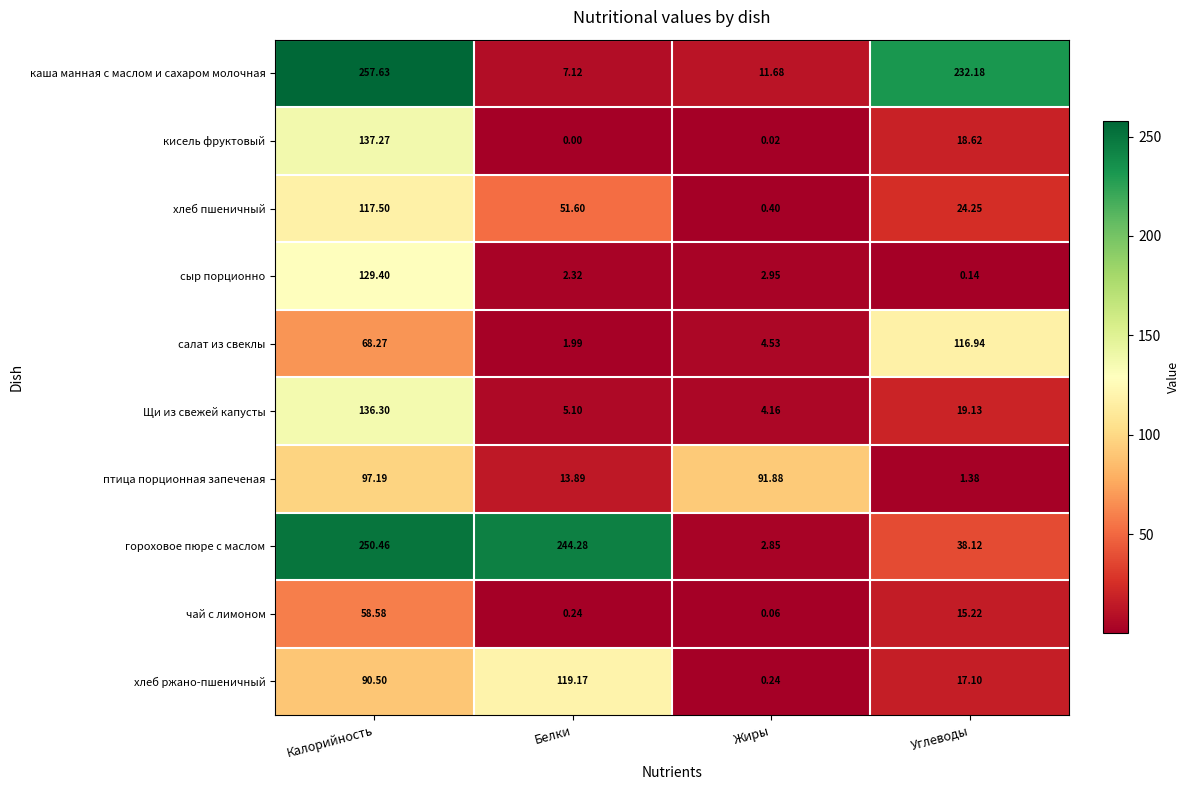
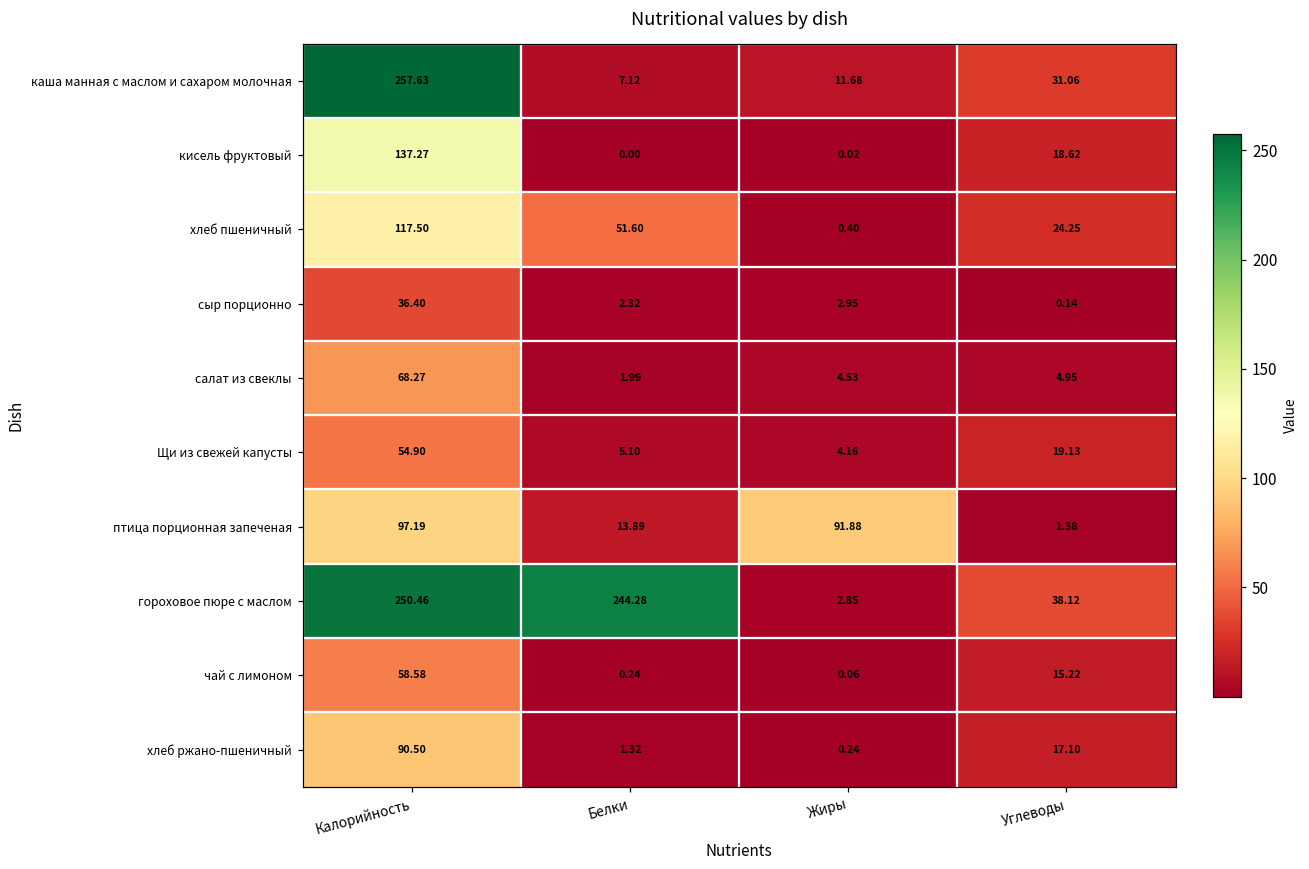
  {
    "каша манная с маслом и сахаром молочная": {
      "Калорийность": 257.63,
      "Белки": 7.12,
      "Жиры": 11.68,
-     "Углеводы": 232.18
+     "Углеводы": 31.06
    },
    "кисель фруктовый": {
      "Калорийность": 137.27,
      "Белки": 0.00,
      "Жиры": 0.02,
      "Углеводы": 18.62
    },
    "хлеб пшеничный": {
      "Калорийность": 117.50,
      "Белки": 51.60,
      "Жиры": 0.40,
      "Углеводы": 24.25
    },
    "сыр порционно": {
-     "Калорийность": 129.40,
+     "Калорийность": 36.40,
      "Белки": 2.32,
      "Жиры": 2.95,
      "Углеводы": 0.14
    },
    "салат из свеклы": {
      "Калорийность": 68.27,
      "Белки": 1.99,
      "Жиры": 4.53,
-     "Углеводы": 116.94
+     "Углеводы": 4.95
    },
    "Щи из свежей капусты": {
-     "Калорийность": 136.30,
+     "Калорийность": 54.90,
      "Белки": 5.10,
      "Жиры": 4.16,
      "Углеводы": 19.13
    },
    "птица порционная запеченая": {
      "Калорийность": 97.19,
      "Белки": 13.89,
      "Жиры": 91.88,
      "Углеводы": 1.38
    },
    "гороховое пюре с маслом": {
      "Калорийность": 250.46,
      "Белки": 244.28,
      "Жиры": 2.85,
      "Углеводы": 38.12
    },
    "чай с лимоном": {
      "Калорийность": 58.58,
      "Белки": 0.24,
      "Жиры": 0.06,
      "Углеводы": 15.22
    },
    "хлеб ржано-пшеничный": {
      "Калорийность": 90.50,
-     "Белки": 119.17,
+     "Белки": 1.32,
      "Жиры": 0.24,
      "Углеводы": 17.10
    }
  }
